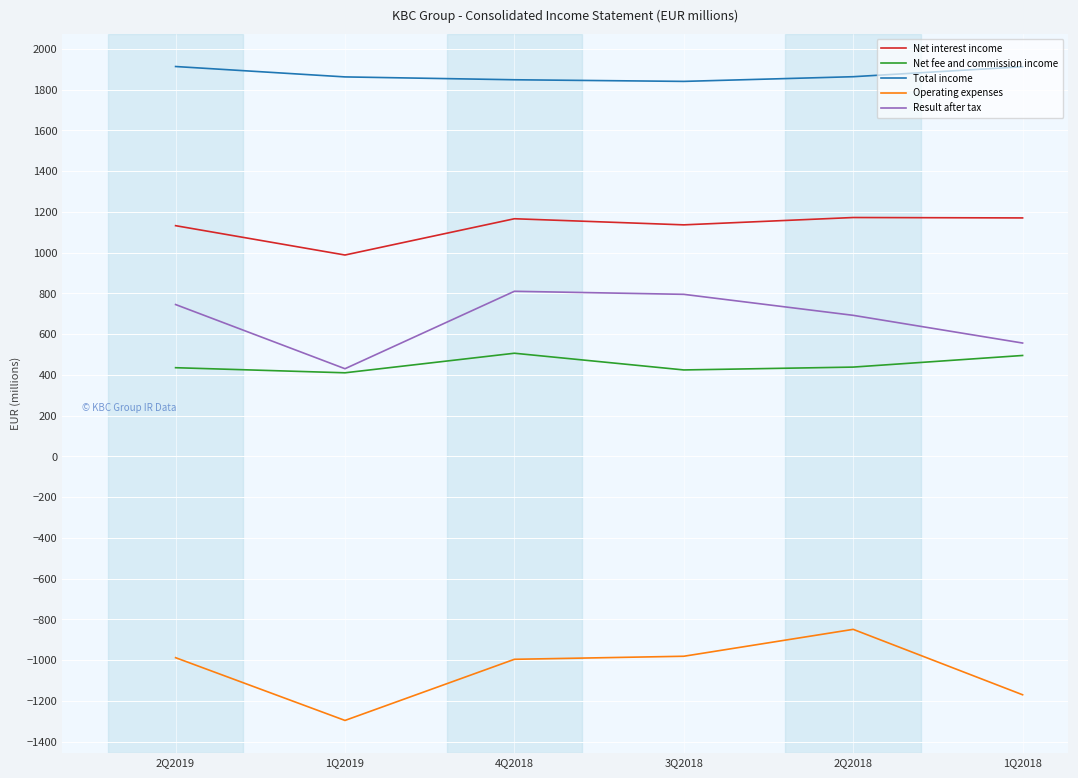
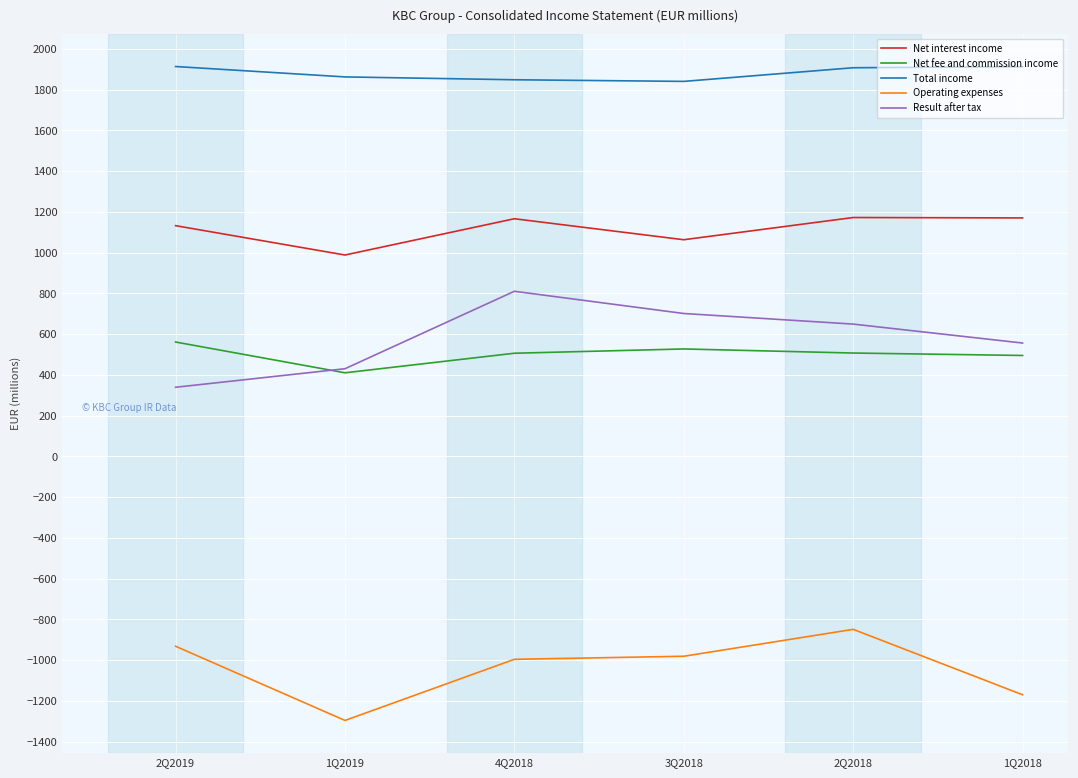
  {
    "Net interest income": {
      "2Q2019": 1130,
      "1Q2019": 990,
      "4Q2018": 1170,
-     "3Q2018": 1140,
+     "3Q2018": 1060,
      "2Q2018": 1170,
      "1Q2018": 1170
    },
    "Net fee and commission income": {
-     "2Q2019": 440,
+     "2Q2019": 560,
      "1Q2019": 410,
      "4Q2018": 510,
-     "3Q2018": 420,
-     "2Q2018": 440,
+     "3Q2018": 530,
+     "2Q2018": 510,
      "1Q2018": 500
    },
    "Total income": {
      "2Q2019": 1910,
      "1Q2019": 1860,
      "4Q2018": 1850,
      "3Q2018": 1840,
-     "2Q2018": 1860
+     "2Q2018": 1910
    },
    "Operating expenses": {
-     "2Q2019": -990,
+     "2Q2019": -930,
      "1Q2019": -1300,
      "4Q2018": -1000,
      "3Q2018": -980,
      "2Q2018": -850,
      "1Q2018": -1170
    },
    "Result after tax": {
-     "2Q2019": 750,
+     "2Q2019": 340,
      "1Q2019": 430,
      "4Q2018": 810,
-     "3Q2018": 800,
-     "2Q2018": 690,
+     "3Q2018": 700,
+     "2Q2018": 650,
      "1Q2018": 560
    }
  }
